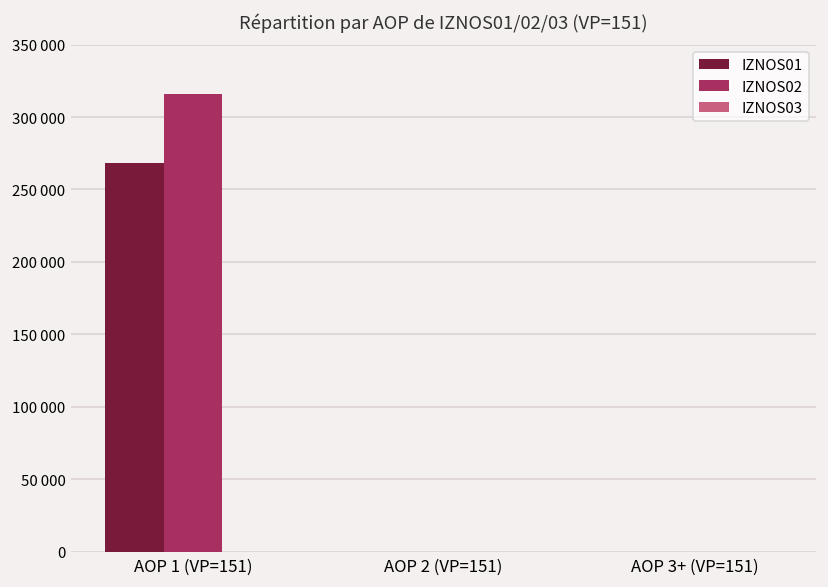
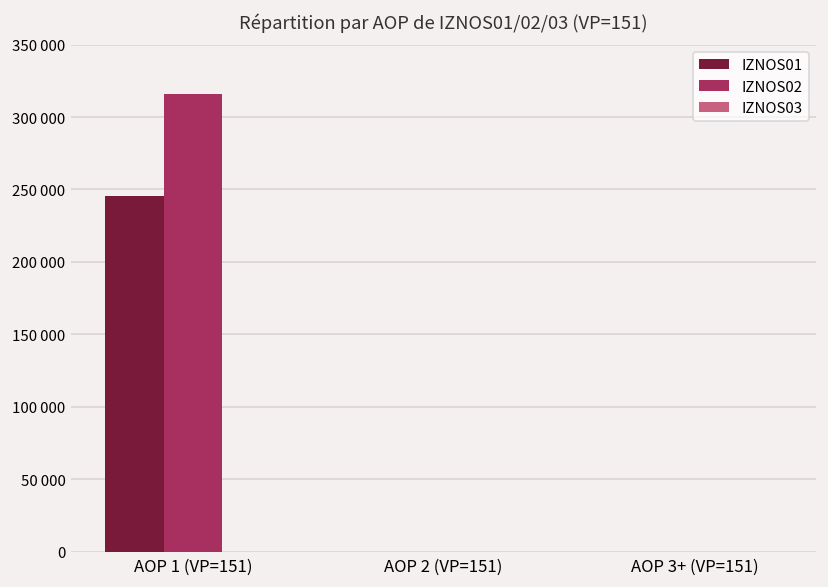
  {
    "IZNOS01": {
-     "AOP 1 (VP=151)": 268000,
+     "AOP 1 (VP=151)": 246000,
      "AOP 2 (VP=151)": 0,
      "AOP 3+ (VP=151)": 0
    },
    "IZNOS02": {
      "AOP 1 (VP=151)": 316000,
      "AOP 2 (VP=151)": 0,
      "AOP 3+ (VP=151)": 0
    },
    "IZNOS03": {
      "AOP 1 (VP=151)": 0,
      "AOP 2 (VP=151)": 0,
      "AOP 3+ (VP=151)": 0
    }
  }
